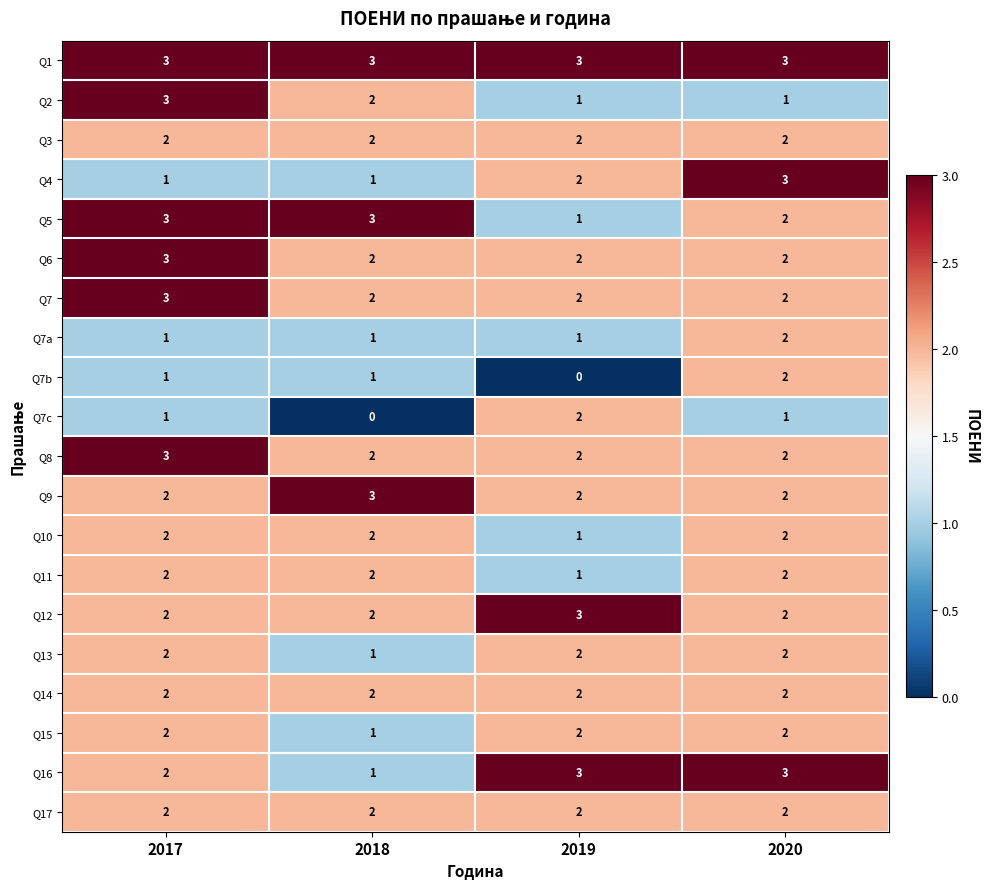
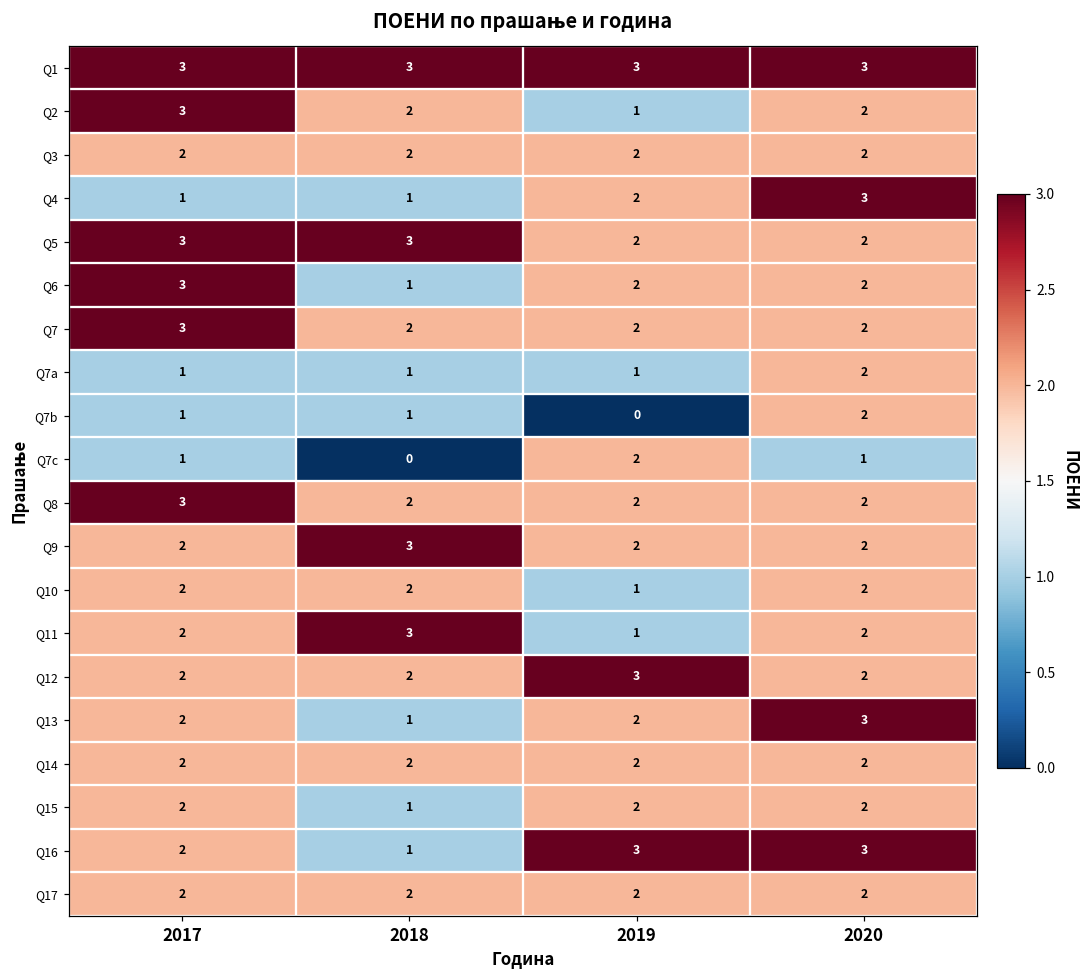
  {
    "Q1": {
      "2017": 3,
      "2018": 3,
      "2019": 3,
      "2020": 3
    },
    "Q2": {
      "2017": 3,
      "2018": 2,
      "2019": 1,
-     "2020": 1
+     "2020": 2
    },
    "Q3": {
      "2017": 2,
      "2018": 2,
      "2019": 2,
      "2020": 2
    },
    "Q4": {
      "2017": 1,
      "2018": 1,
      "2019": 2,
      "2020": 3
    },
    "Q5": {
      "2017": 3,
      "2018": 3,
-     "2019": 1,
+     "2019": 2,
      "2020": 2
    },
    "Q6": {
      "2017": 3,
-     "2018": 2,
+     "2018": 1,
      "2019": 2,
      "2020": 2
    },
    "Q7": {
      "2017": 3,
      "2018": 2,
      "2019": 2,
      "2020": 2
    },
    "Q7a": {
      "2017": 1,
      "2018": 1,
      "2019": 1,
      "2020": 2
    },
    "Q7b": {
      "2017": 1,
      "2018": 1,
      "2019": 0,
      "2020": 2
    },
    "Q7c": {
      "2017": 1,
      "2018": 0,
      "2019": 2,
      "2020": 1
    },
    "Q8": {
      "2017": 3,
      "2018": 2,
      "2019": 2,
      "2020": 2
    },
    "Q9": {
      "2017": 2,
      "2018": 3,
      "2019": 2,
      "2020": 2
    },
    "Q10": {
      "2017": 2,
      "2018": 2,
      "2019": 1,
      "2020": 2
    },
    "Q11": {
      "2017": 2,
-     "2018": 2,
+     "2018": 3,
      "2019": 1,
      "2020": 2
    },
    "Q12": {
      "2017": 2,
      "2018": 2,
      "2019": 3,
      "2020": 2
    },
    "Q13": {
      "2017": 2,
      "2018": 1,
      "2019": 2,
-     "2020": 2
+     "2020": 3
    },
    "Q14": {
      "2017": 2,
      "2018": 2,
      "2019": 2,
      "2020": 2
    },
    "Q15": {
      "2017": 2,
      "2018": 1,
      "2019": 2,
      "2020": 2
    },
    "Q16": {
      "2017": 2,
      "2018": 1,
      "2019": 3,
      "2020": 3
    },
    "Q17": {
      "2017": 2,
      "2018": 2,
      "2019": 2,
      "2020": 2
    }
  }
